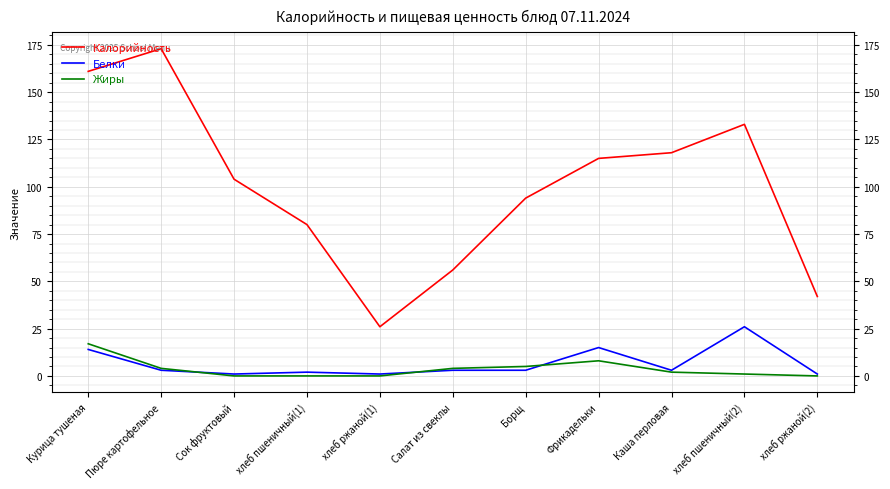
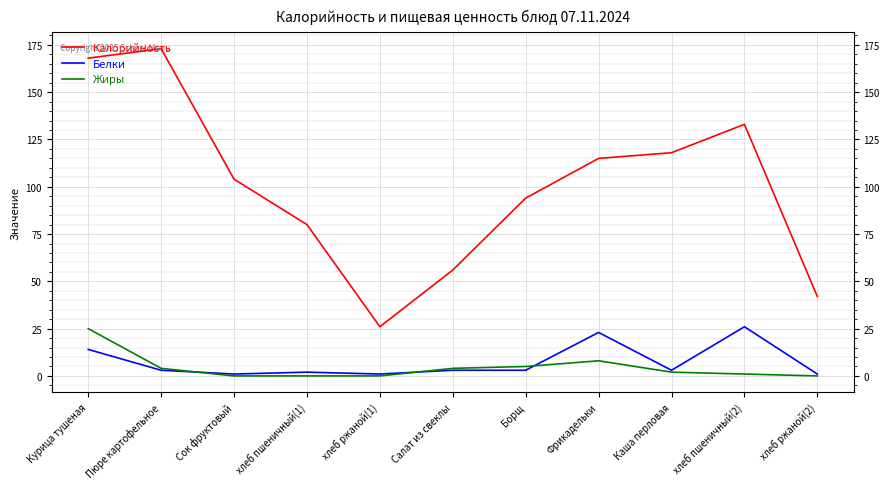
  {
    "Калорийность": {
-     "Курица тушеная": 161,
+     "Курица тушеная": 168,
      "Сок фруктовый": 104,
      "хлеб пшеничный(1)": 80,
      "хлеб ржаной(1)": 26,
      "Салат из свеклы": 56,
      "Борщ": 94,
      "Фрикадельки": 115,
      "Каша перловая": 118,
      "хлеб пшеничный(2)": 133,
      "хлеб ржаной(2)": 42
    },
    "Белки": {
      "Курица тушеная": 14,
      "хлеб пшеничный(1)": 2,
      "Борщ": 3,
-     "Фрикадельки": 15,
+     "Фрикадельки": 23,
      "хлеб пшеничный(2)": 26
    },
    "Жиры": {
-     "Курица тушеная": 17,
+     "Курица тушеная": 25,
      "хлеб пшеничный(1)": 0,
      "Борщ": 5,
      "Фрикадельки": 8,
      "хлеб пшеничный(2)": 1
    }
  }
